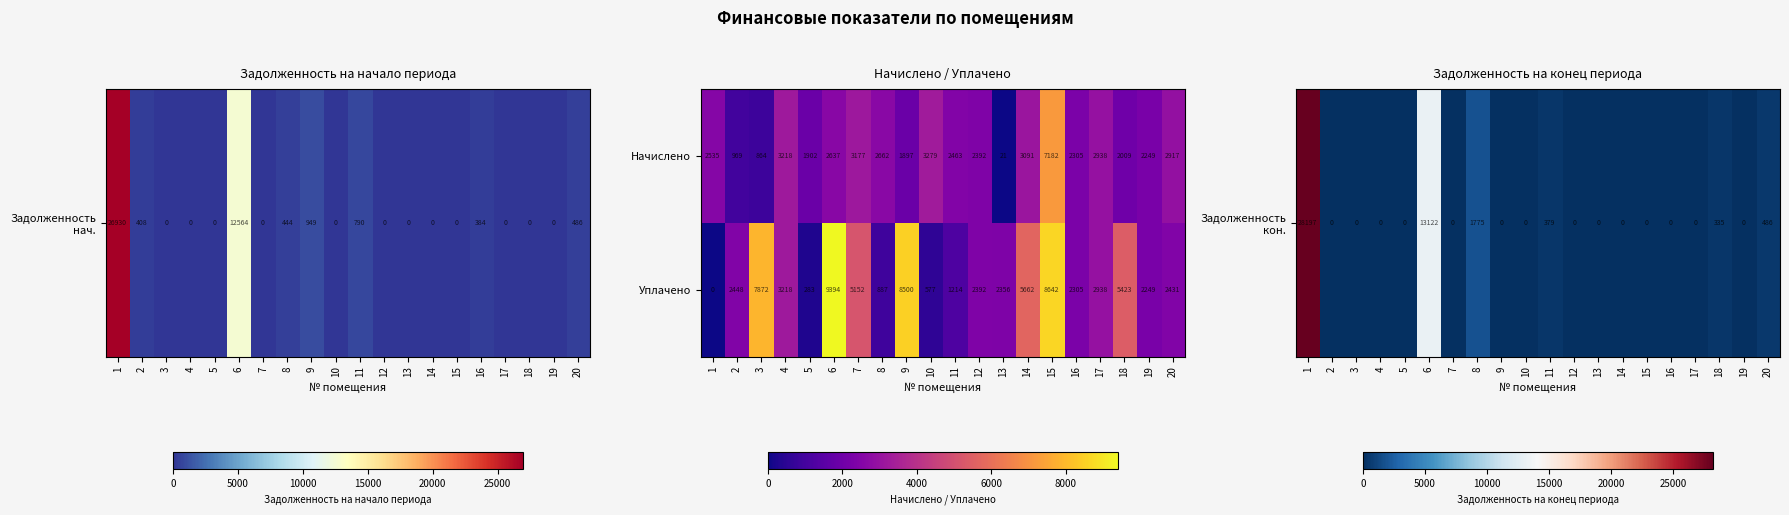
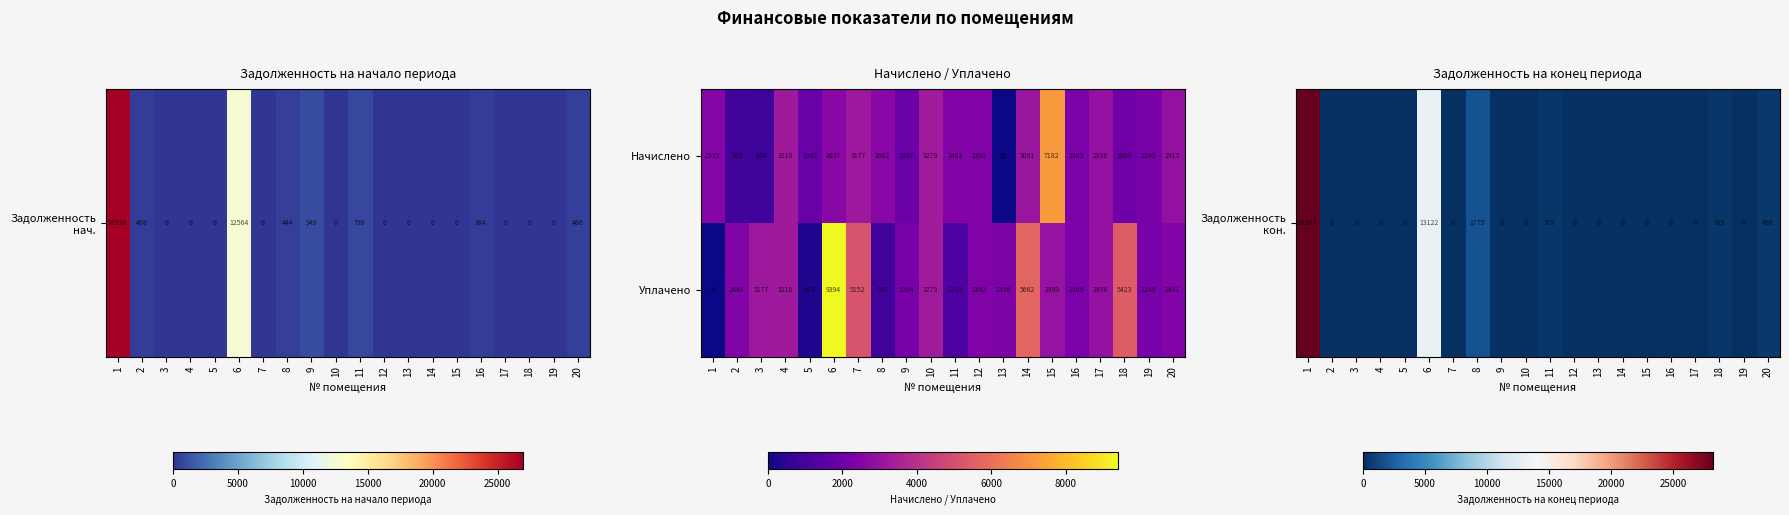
  {
    "Начислено": {
      "1": 2535,
      "2": 969,
      "3": 864,
      "4": 3218,
      "5": 1902,
      "6": 2637,
      "7": 3177,
      "8": 2662,
      "9": 1897,
      "10": 3279,
      "11": 2463,
      "12": 2392,
      "13": 21,
      "14": 3091,
      "15": 7182,
      "16": 2305,
      "17": 2938,
      "18": 2009,
      "19": 2249,
      "20": 2917
    },
    "Уплачено": {
      "1": 0,
      "2": 2448,
-     "3": 7872,
+     "3": 3177,
      "4": 3218,
      "5": 283,
      "6": 9394,
      "7": 5152,
      "8": 887,
-     "9": 8500,
-     "10": 577,
+     "9": 2204,
+     "10": 3279,
      "11": 1214,
      "12": 2392,
      "13": 2356,
      "14": 5662,
-     "15": 8642,
+     "15": 2999,
      "16": 2305,
      "17": 2938,
      "18": 5423,
      "19": 2249,
      "20": 2431
    }
  }
